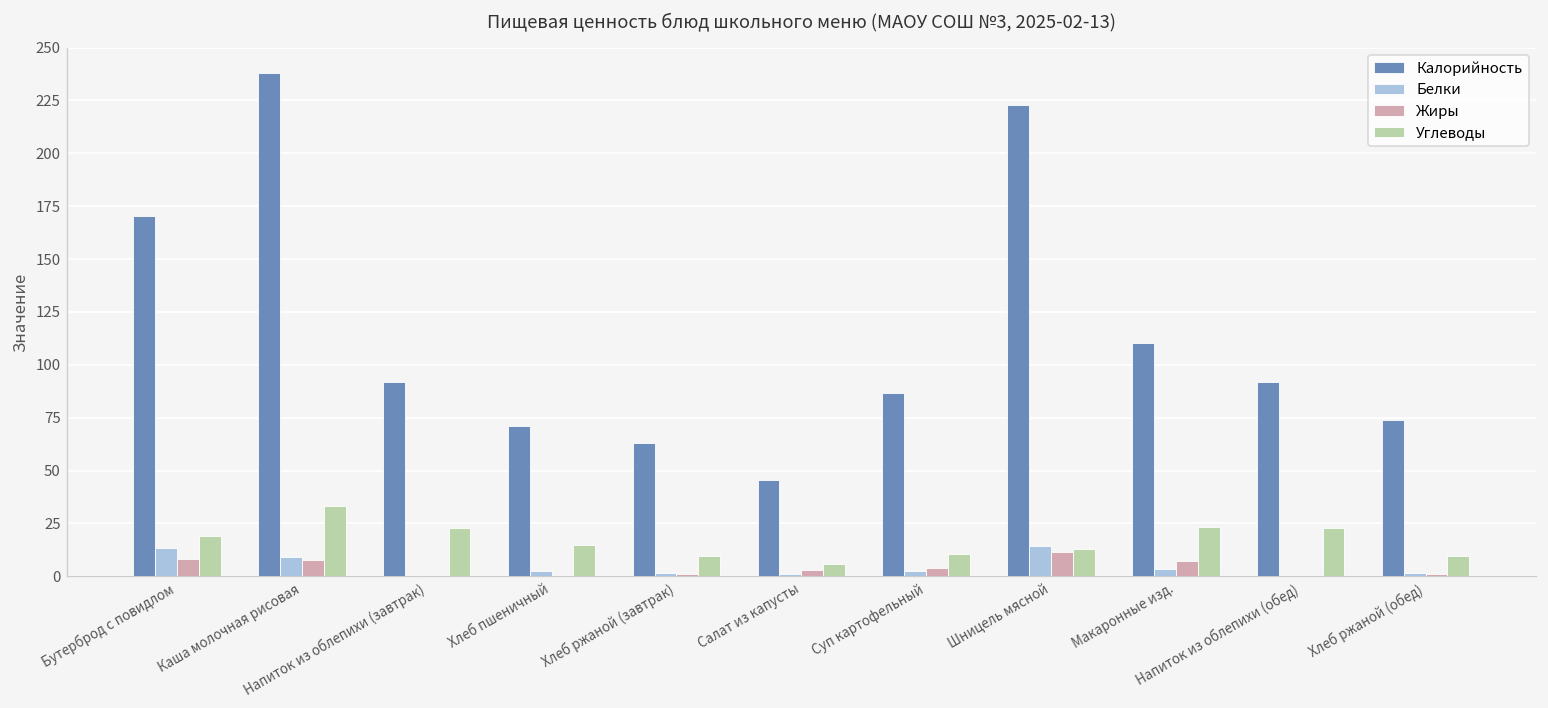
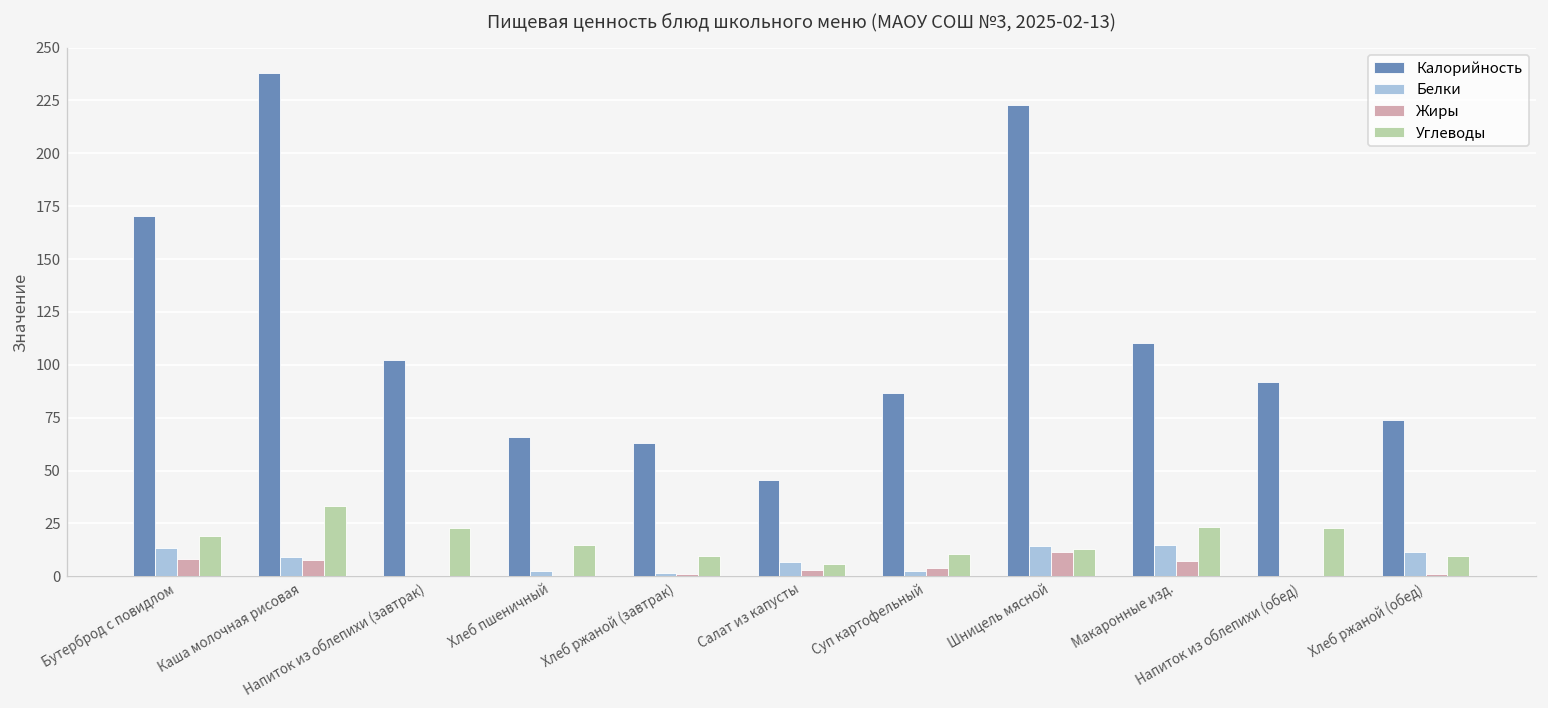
  {
    "Калорийность": {
      "Бутерброд с повидлом": 171,
      "Каша молочная рисовая": 238,
-     "Напиток из облепихи (завтрак)": 92,
-     "Хлеб пшеничный": 71,
+     "Напиток из облепихи (завтрак)": 102,
+     "Хлеб пшеничный": 66,
      "Хлеб ржаной (завтрак)": 63,
      "Салат из капусты": 46,
      "Суп картофельный": 87,
      "Шницель мясной": 223,
      "Макаронные изд.": 110,
      "Напиток из облепихи (обед)": 92,
      "Хлеб ржаной (обед)": 74
    },
    "Белки": {
      "Бутерброд с повидлом": 14,
      "Каша молочная рисовая": 9,
      "Напиток из облепихи (завтрак)": 0,
      "Хлеб пшеничный": 2,
      "Хлеб ржаной (завтрак)": 2,
-     "Салат из капусты": 1,
+     "Салат из капусты": 7,
      "Суп картофельный": 2,
      "Шницель мясной": 14,
-     "Макаронные изд.": 3,
+     "Макаронные изд.": 15,
      "Напиток из облепихи (обед)": 0,
-     "Хлеб ржаной (обед)": 2
+     "Хлеб ржаной (обед)": 11
    }
  }
